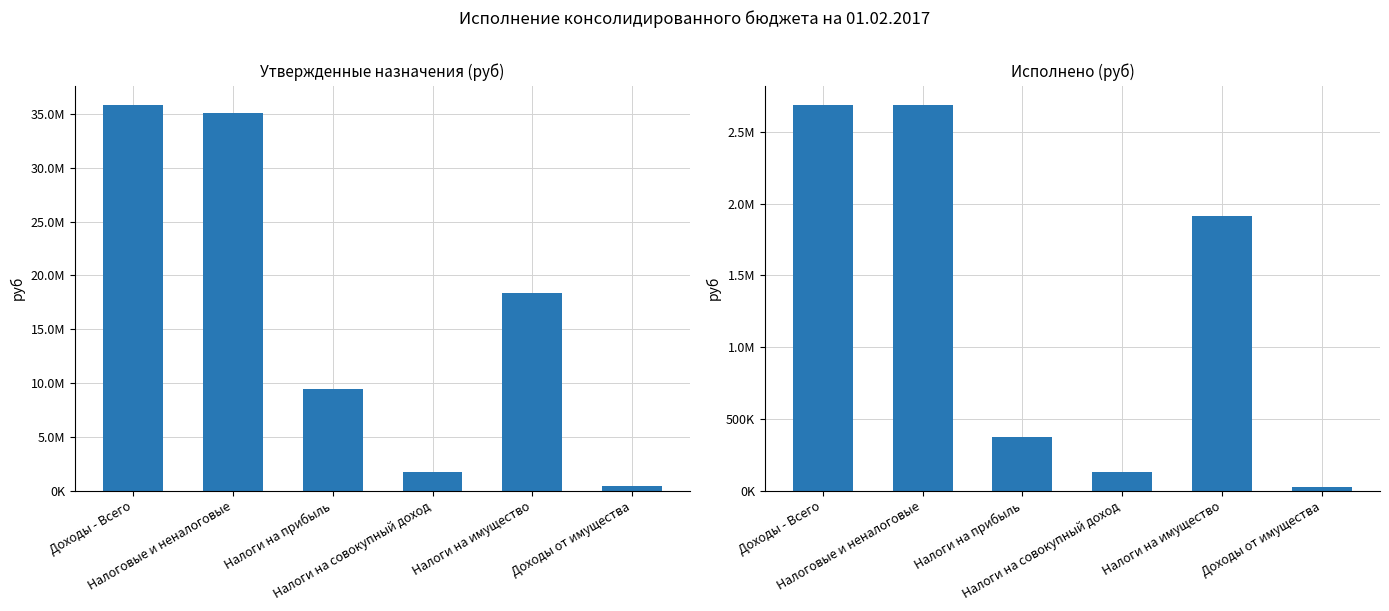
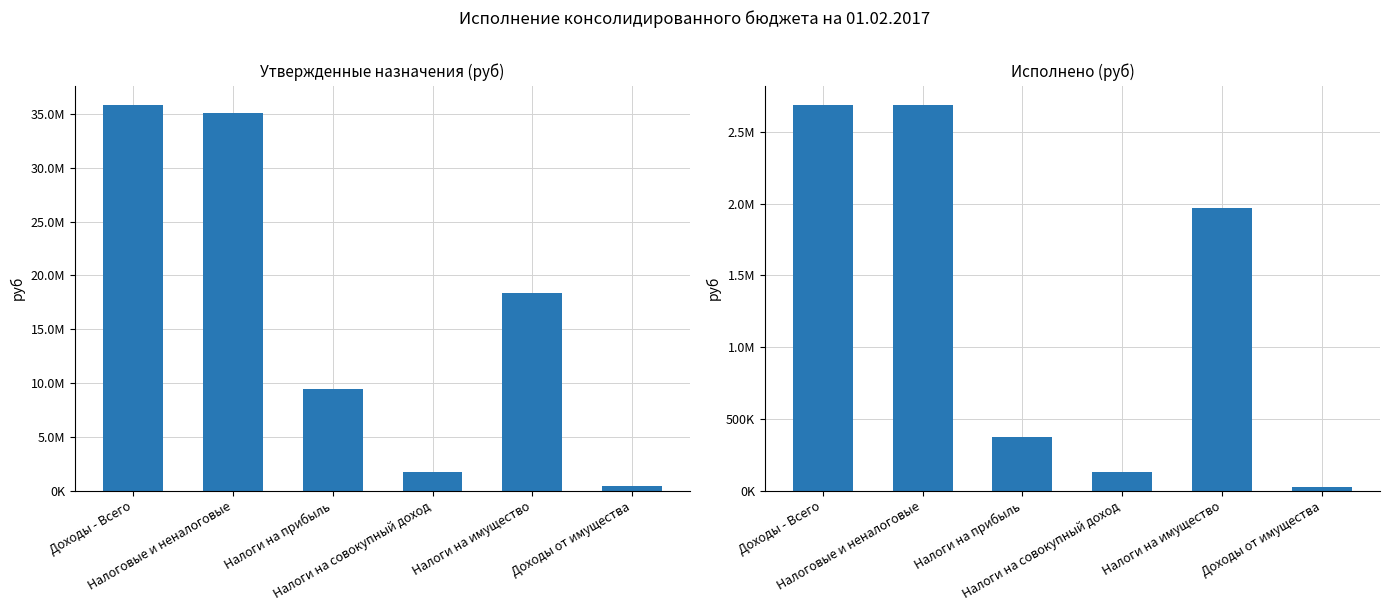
  {
    "Утвержденные назначения (руб)": {
      "Доходы - Всего": 35800000,
      "Налоговые и неналоговые": 35100000,
      "Налоги на прибыль": 9500000,
      "Налоги на совокупный доход": 1800000,
      "Налоги на имущество": 18400000,
      "Доходы от имущества": 400000
    },
    "Исполнено (руб)": {
      "Доходы - Всего": 2690000,
      "Налоговые и неналоговые": 2690000,
      "Налоги на прибыль": 370000,
      "Налоги на совокупный доход": 130000,
-     "Налоги на имущество": 1910000,
+     "Налоги на имущество": 1970000,
      "Доходы от имущества": 20000
    }
  }
